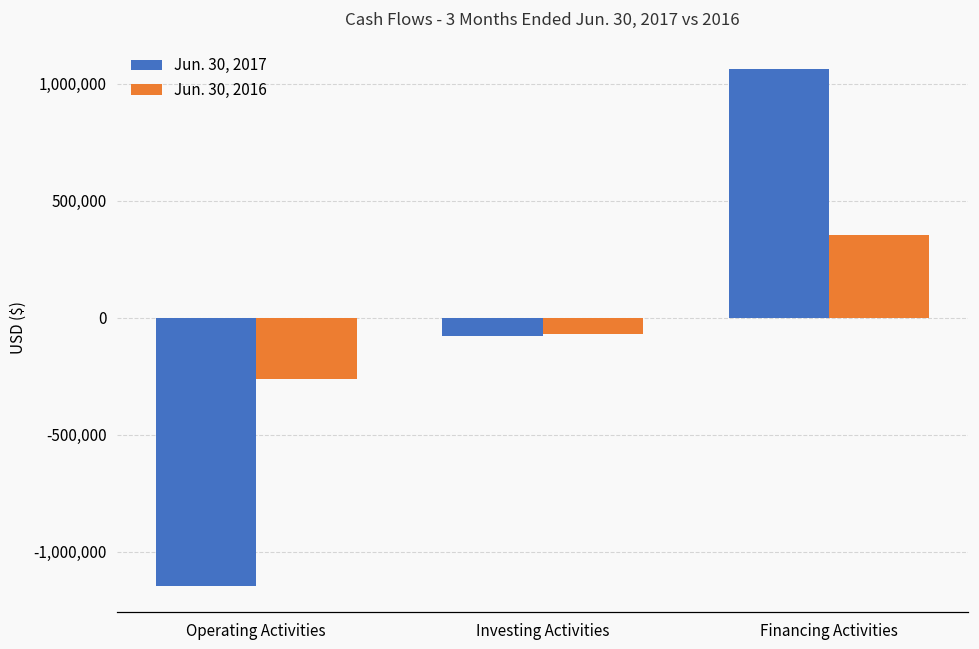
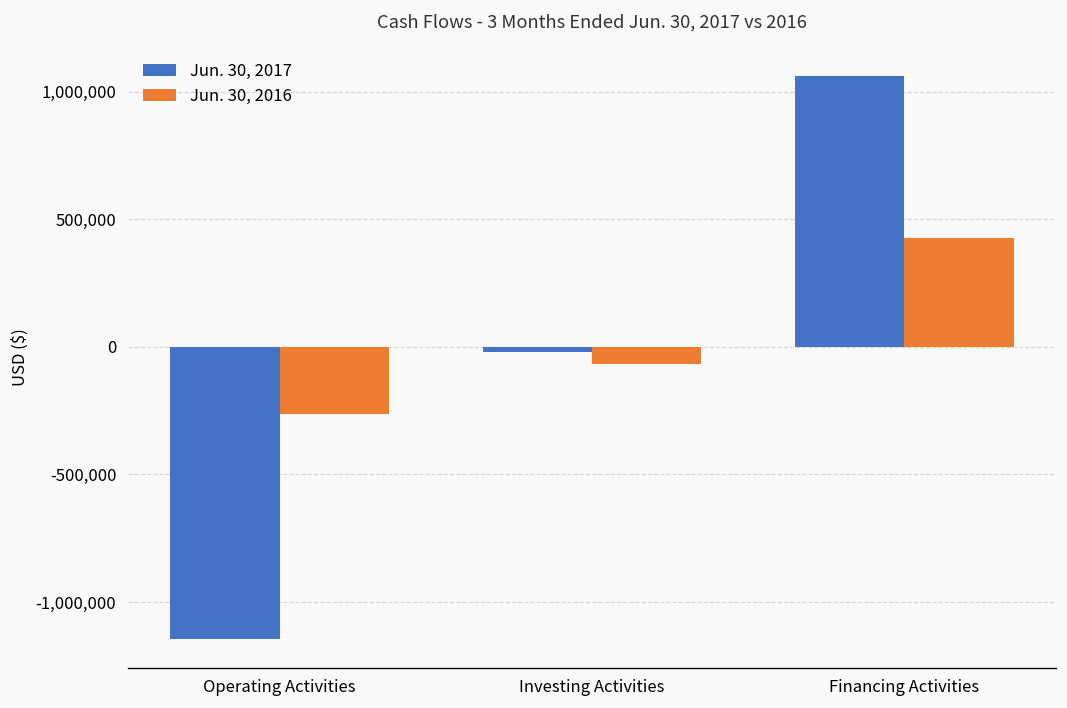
  {
    "Jun. 30, 2017": {
      "Operating Activities": "-1,150,000",
-     "Investing Activities": "-80,000",
+     "Investing Activities": "-20,000",
      "Financing Activities": "1,060,000"
    },
    "Jun. 30, 2016": {
      "Operating Activities": "-260,000",
      "Investing Activities": "-70,000",
-     "Financing Activities": "360,000"
+     "Financing Activities": "420,000"
    }
  }
